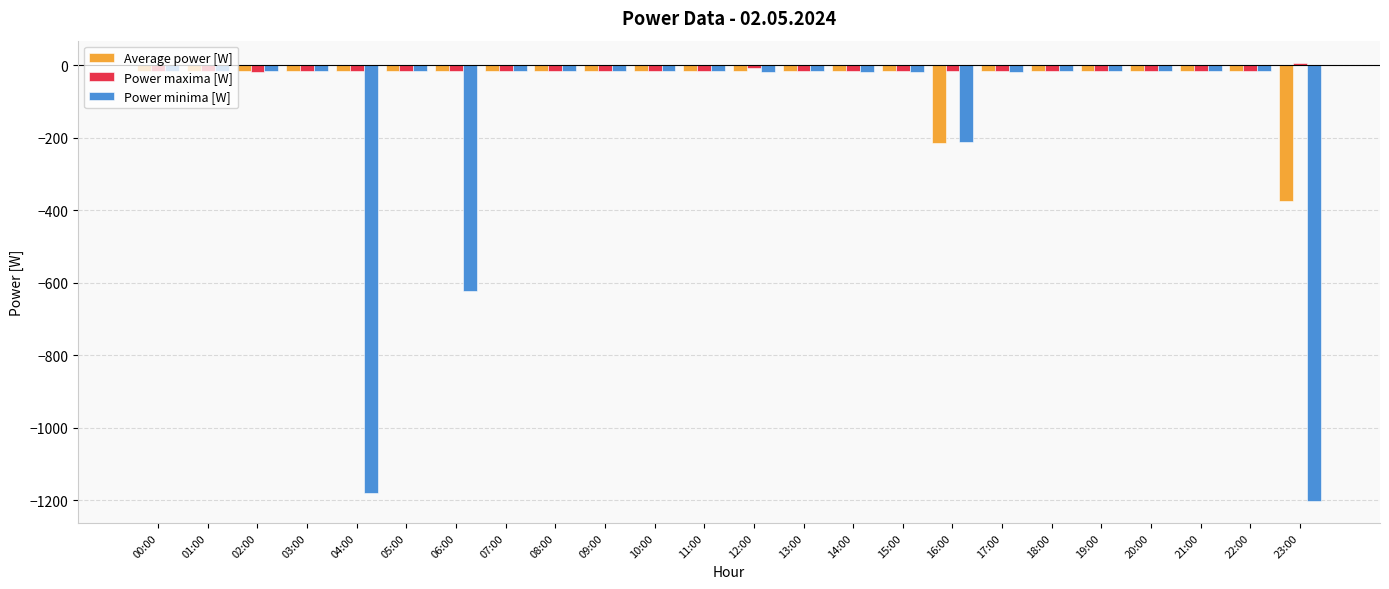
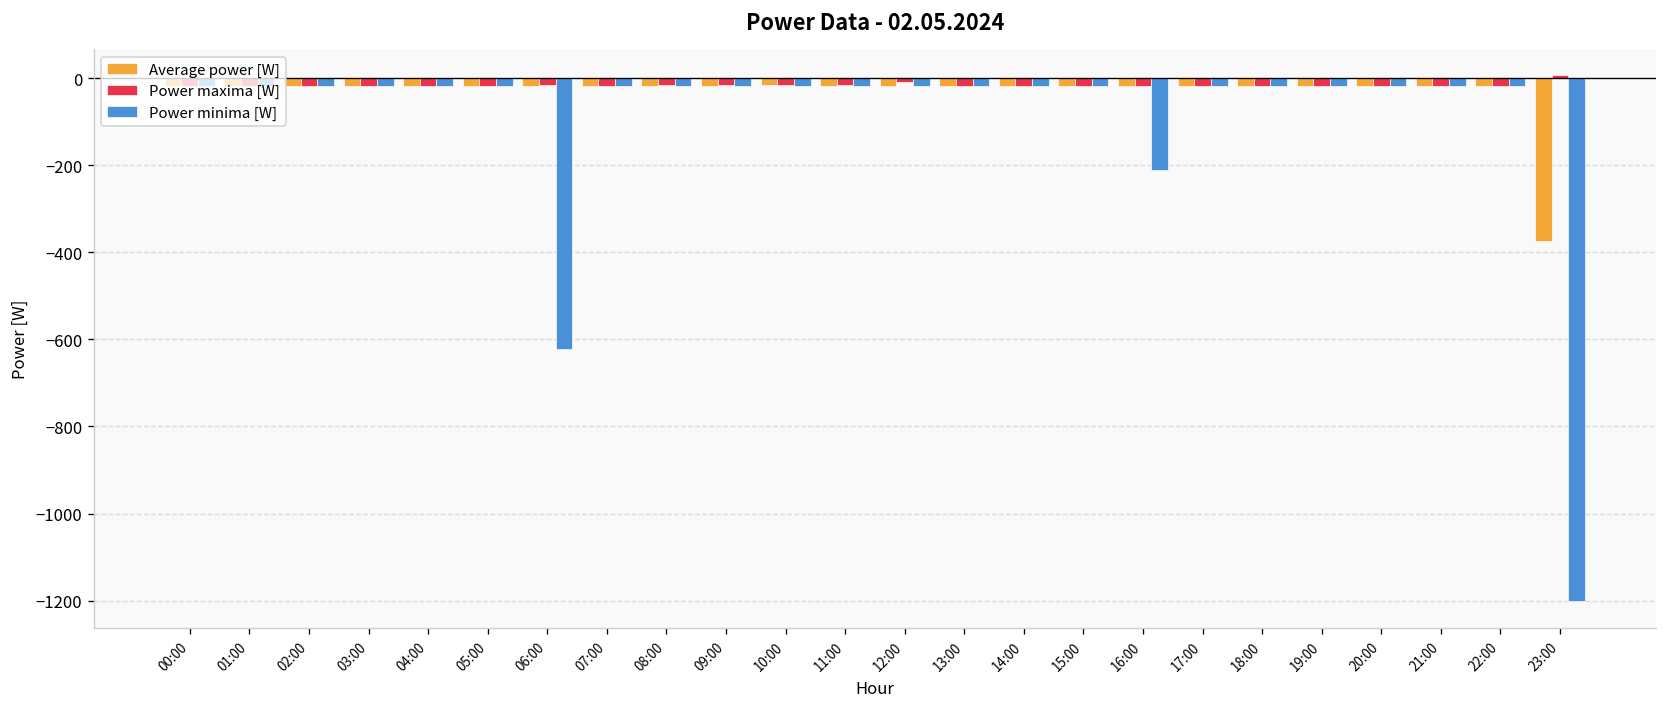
  {
    "Average power [W]": {
      "02:00": -20,
      "03:00": -20,
      "04:00": -20,
      "05:00": -20,
      "06:00": -20,
      "07:00": -20,
      "08:00": -20,
      "09:00": -20,
      "10:00": -20,
      "11:00": -20,
      "12:00": -20,
      "13:00": -20,
      "14:00": -20,
      "15:00": -20,
-     "16:00": -220,
+     "16:00": -20,
      "17:00": -20,
      "18:00": -20,
      "19:00": -20,
      "20:00": -20,
      "21:00": -20,
      "22:00": -20,
      "23:00": -370
    },
    "Power maxima [W]": {
      "02:00": -20,
      "03:00": -20,
      "04:00": -20,
      "05:00": -20,
      "06:00": -20,
      "07:00": -20,
      "08:00": -20,
      "09:00": -20,
      "10:00": -20,
      "11:00": -20,
      "12:00": -10,
      "13:00": -20,
      "14:00": -20,
      "15:00": -20,
      "16:00": -20,
      "17:00": -20,
      "18:00": -20,
      "19:00": -20,
      "20:00": -20,
      "21:00": -20,
      "22:00": -20,
      "23:00": 10
    },
    "Power minima [W]": {
      "02:00": -20,
      "03:00": -20,
-     "04:00": -1180,
+     "04:00": -20,
      "05:00": -20,
      "06:00": -620,
      "07:00": -20,
      "08:00": -20,
      "09:00": -20,
      "10:00": -20,
      "11:00": -20,
      "12:00": -20,
      "13:00": -20,
      "14:00": -20,
      "15:00": -20,
      "16:00": -210,
      "17:00": -20,
      "18:00": -20,
      "19:00": -20,
      "20:00": -20,
      "21:00": -20,
      "22:00": -20,
      "23:00": -1200
    }
  }
